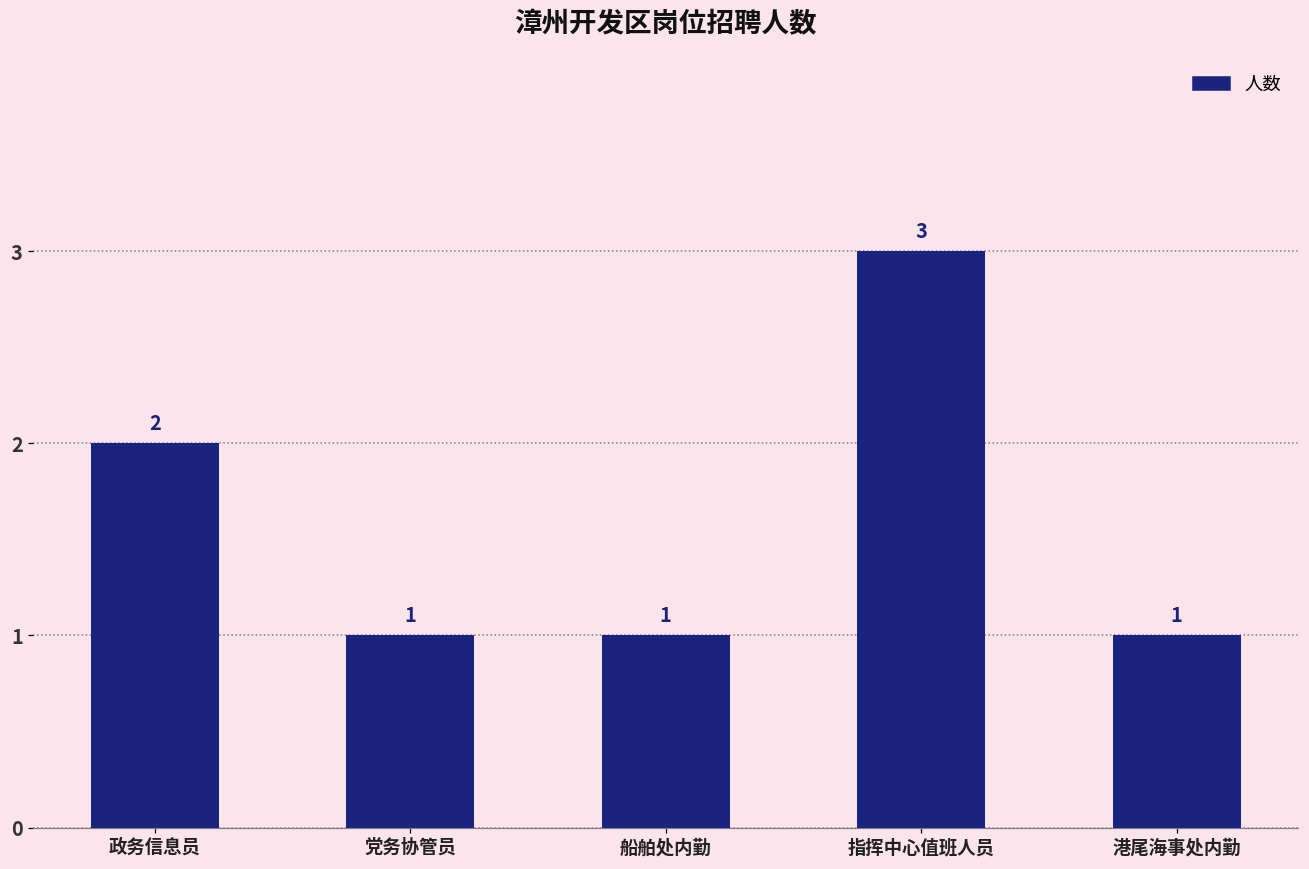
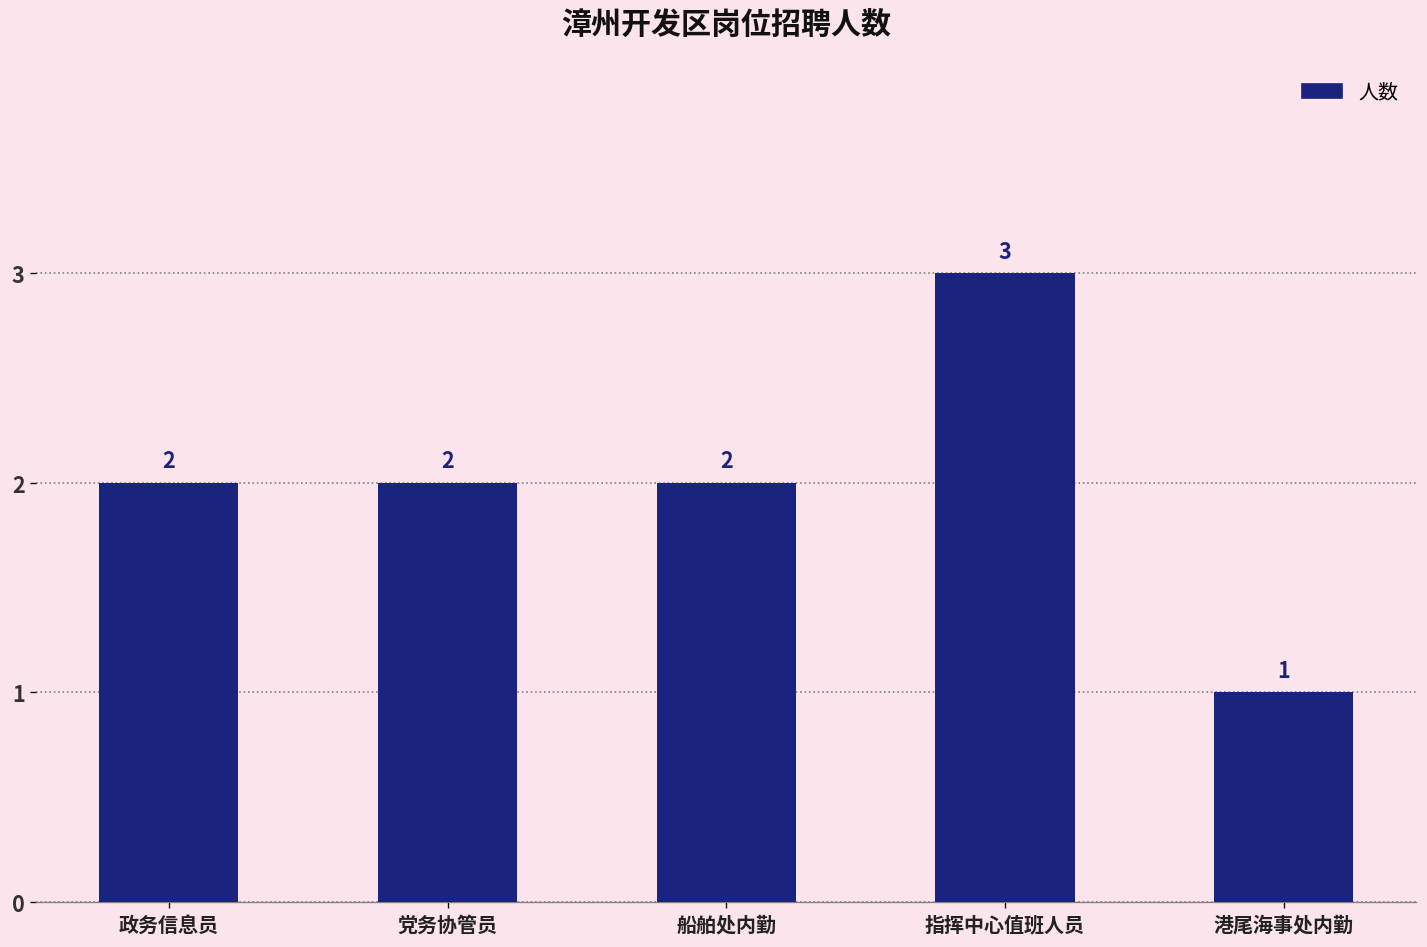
  {
    "政务信息员": 2,
-   "党务协管员": 1,
-   "船舶处内勤": 1,
+   "党务协管员": 2,
+   "船舶处内勤": 2,
    "指挥中心值班人员": 3,
    "港尾海事处内勤": 1
  }
